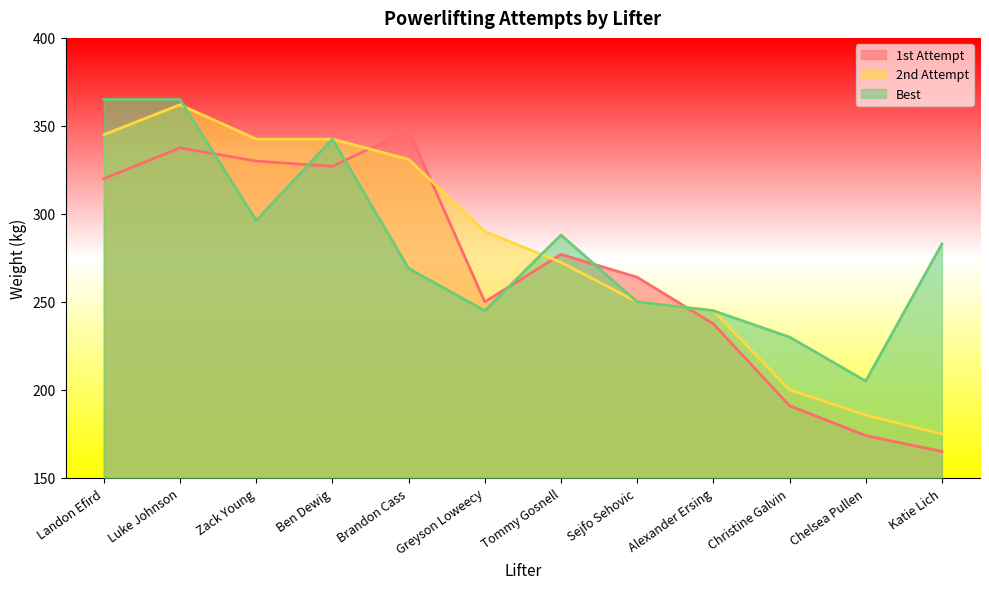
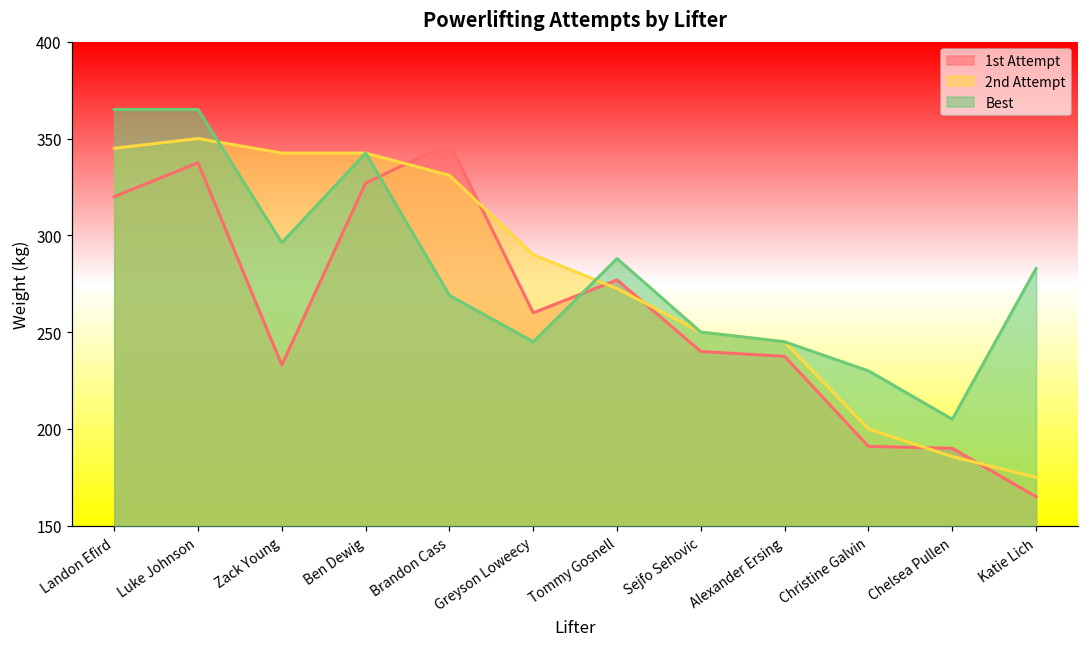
  {
    "1st Attempt": {
      "Landon Efird": 320,
      "Luke Johnson": 338,
-     "Zack Young": 330,
+     "Zack Young": 233,
      "Ben Dewig": 327,
      "Brandon Cass": 348,
-     "Greyson Loweecy": 250,
+     "Greyson Loweecy": 260,
      "Tommy Gosnell": 277,
-     "Sejfo Sehovic": 264,
+     "Sejfo Sehovic": 240,
      "Alexander Ersing": 238,
      "Christine Galvin": 191,
-     "Chelsea Pullen": 174,
+     "Chelsea Pullen": 190,
      "Katie Lich": 165
    },
    "2nd Attempt": {
      "Landon Efird": 345,
-     "Luke Johnson": 362,
+     "Luke Johnson": 350,
      "Zack Young": 343,
      "Brandon Cass": 331,
      "Greyson Loweecy": 290,
      "Tommy Gosnell": 273,
      "Christine Galvin": 200,
      "Chelsea Pullen": 186,
      "Katie Lich": 175
    },
    "Best": {
      "Landon Efird": 365,
      "Luke Johnson": 365,
      "Zack Young": 296,
      "Brandon Cass": 269,
      "Greyson Loweecy": 245,
      "Tommy Gosnell": 288,
      "Christine Galvin": 230,
      "Chelsea Pullen": 205,
      "Katie Lich": 283
    }
  }
